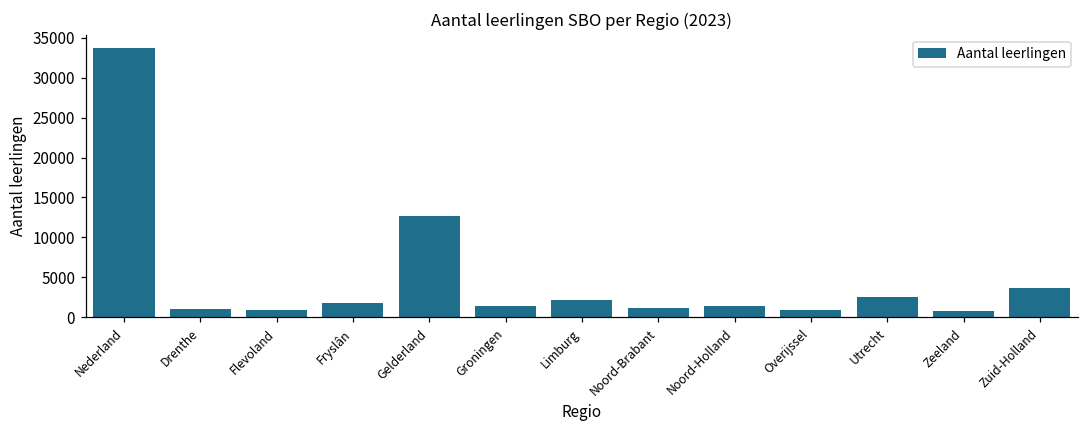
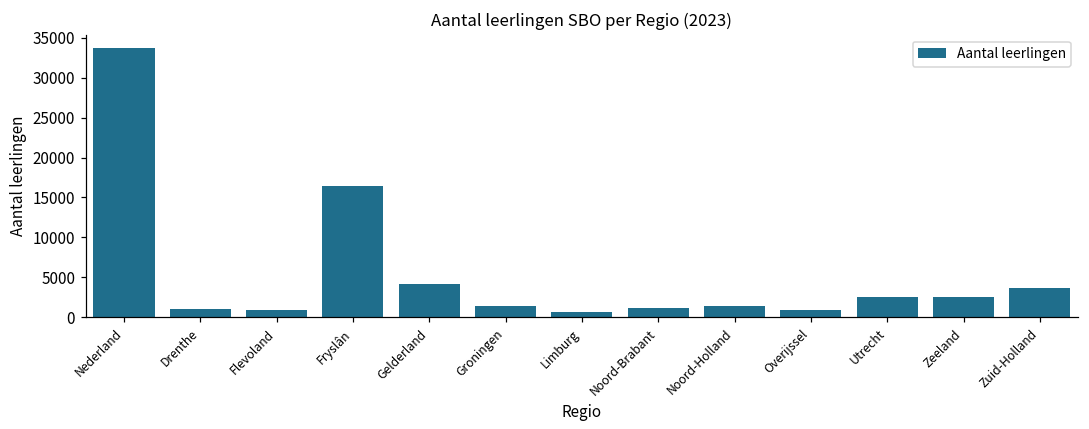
  {
    "Nederland": 34000,
    "Drenthe": 1000,
    "Flevoland": 1000,
-   "Fryslân": 2000,
-   "Gelderland": 13000,
+   "Fryslân": 16000,
+   "Gelderland": 4000,
    "Groningen": 1000,
-   "Limburg": 2000,
+   "Limburg": 1000,
    "Noord-Brabant": 1000,
    "Noord-Holland": 1000,
    "Overijssel": 1000,
    "Utrecht": 2000,
-   "Zeeland": 1000,
+   "Zeeland": 3000,
    "Zuid-Holland": 4000
  }
